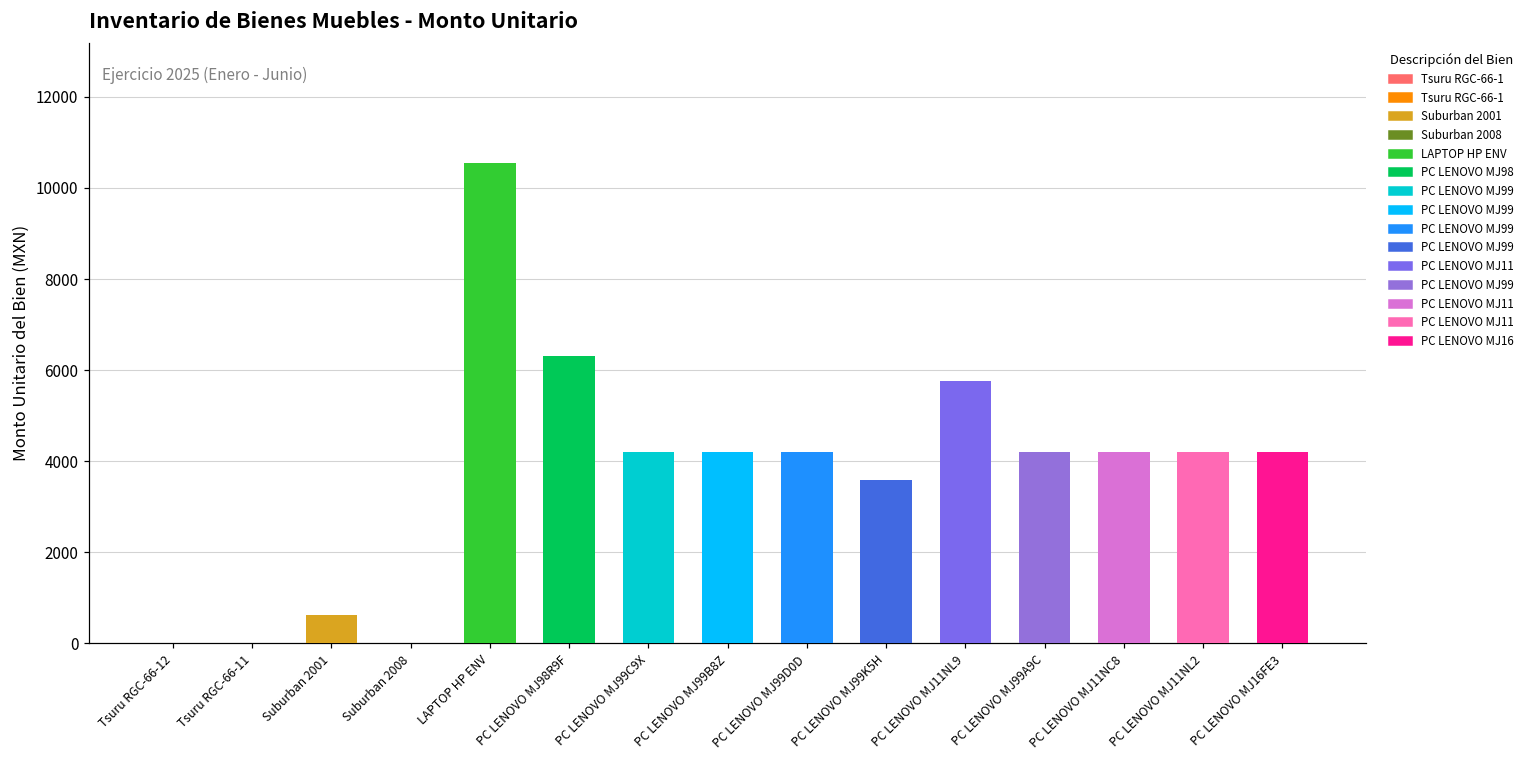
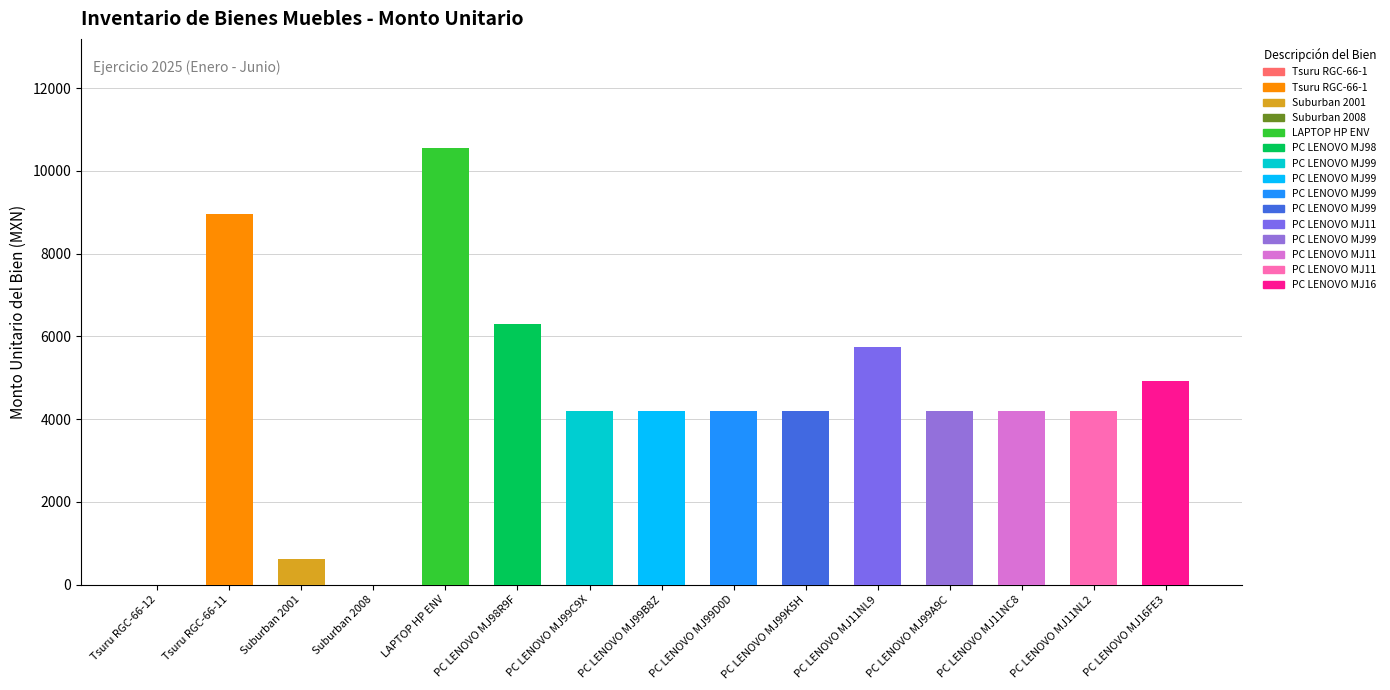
  {
    "Tsuru RGC-66-12": 0,
-   "Tsuru RGC-66-11": 0,
+   "Tsuru RGC-66-11": 9000,
    "Suburban 2001": 600,
    "Suburban 2008": 0,
    "LAPTOP HP ENV": 10600,
    "PC LENOVO MJ98R9F": 6300,
    "PC LENOVO MJ99C9X": 4200,
    "PC LENOVO MJ99B8Z": 4200,
    "PC LENOVO MJ99D0D": 4200,
-   "PC LENOVO MJ99K5H": 3600,
+   "PC LENOVO MJ99K5H": 4200,
    "PC LENOVO MJ11NL9": 5800,
    "PC LENOVO MJ99A9C": 4200,
    "PC LENOVO MJ11NC8": 4200,
    "PC LENOVO MJ11NL2": 4200,
-   "PC LENOVO MJ16FE3": 4200
+   "PC LENOVO MJ16FE3": 4900
  }
